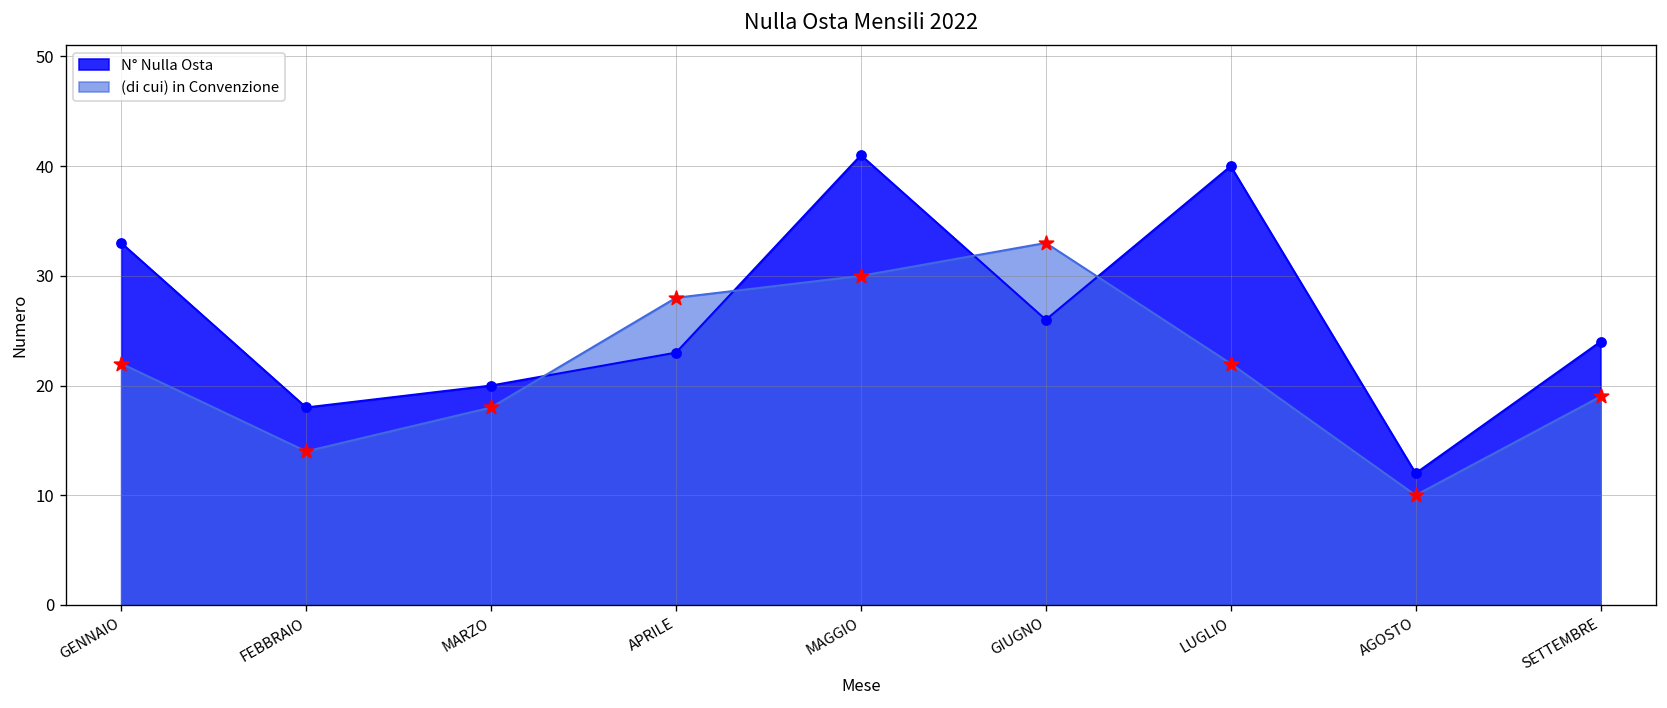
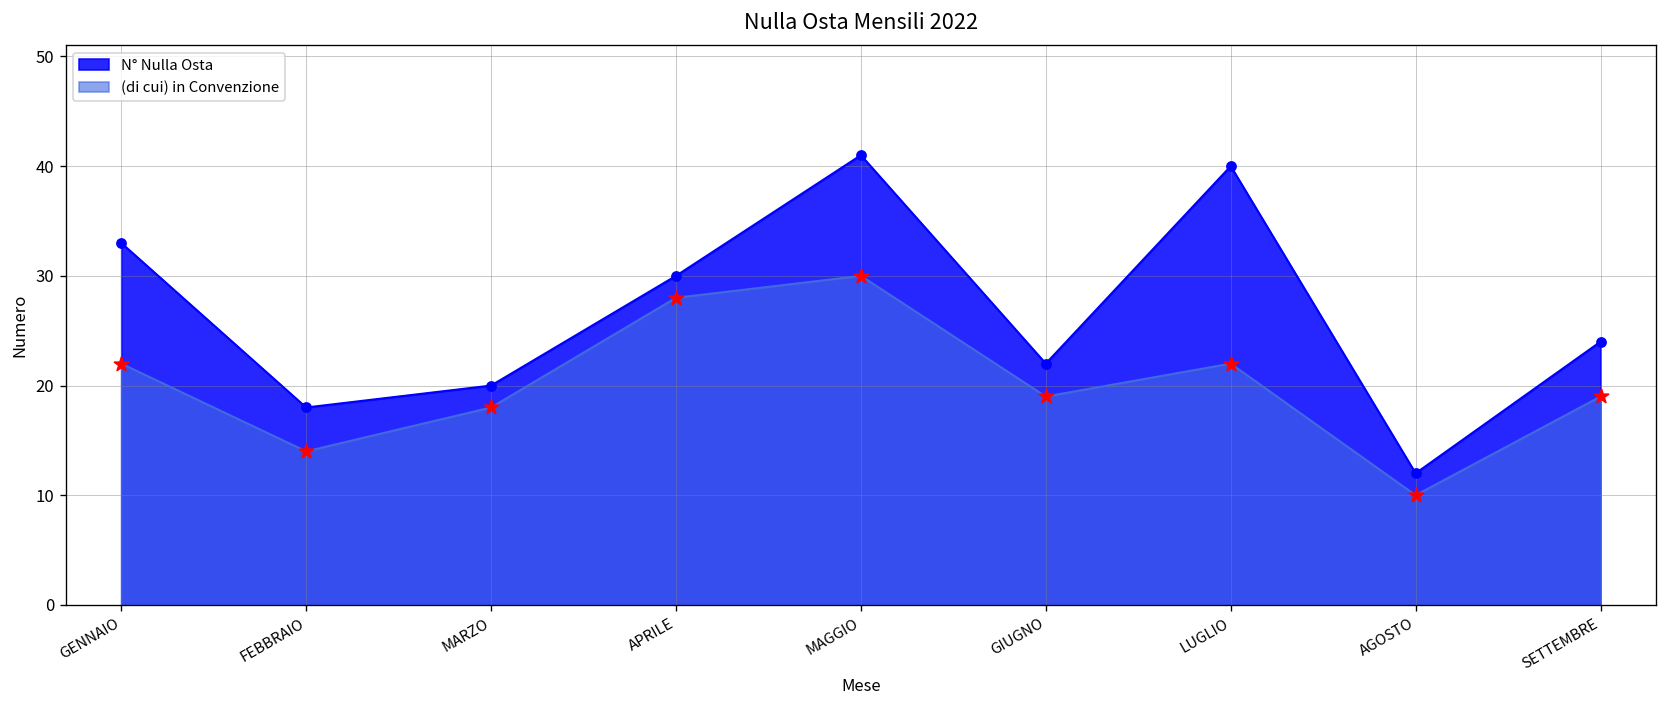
  {
    "N° Nulla Osta": {
      "GENNAIO": 33,
      "FEBBRAIO": 18,
      "MARZO": 20,
-     "APRILE": 23,
+     "APRILE": 30,
      "MAGGIO": 41,
-     "GIUGNO": 26,
+     "GIUGNO": 22,
      "LUGLIO": 40,
      "AGOSTO": 12,
      "SETTEMBRE": 24
    },
    "(di cui) in Convenzione": {
      "GENNAIO": 22,
      "FEBBRAIO": 14,
      "MARZO": 18,
      "APRILE": 28,
      "MAGGIO": 30,
-     "GIUGNO": 33,
+     "GIUGNO": 19,
      "LUGLIO": 22,
      "AGOSTO": 10,
      "SETTEMBRE": 19
    }
  }
